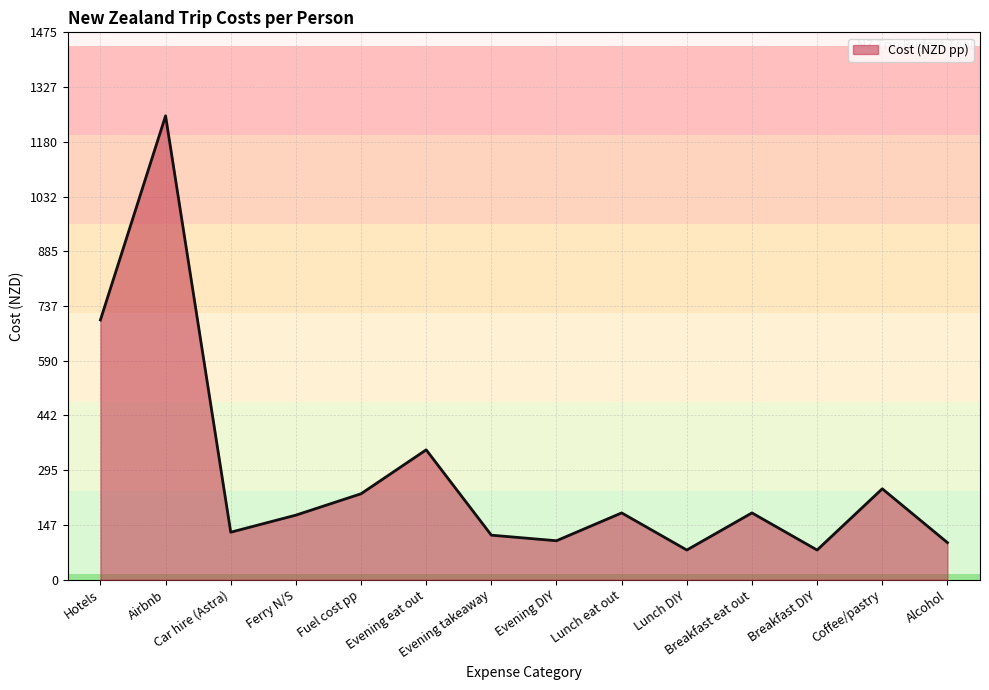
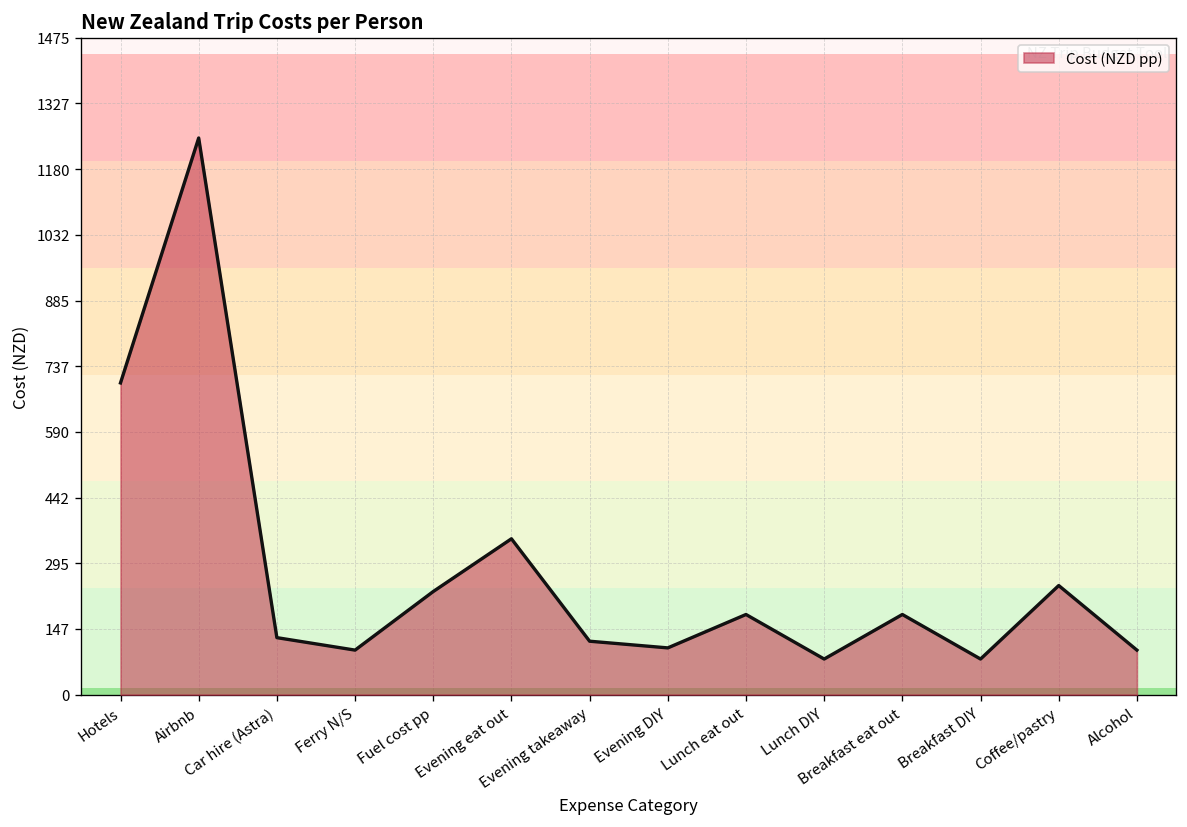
  {
    "Hotels": 700,
    "Airbnb": 1250,
    "Car hire (Astra)": 130,
-   "Ferry N/S": 170,
+   "Ferry N/S": 100,
    "Fuel cost pp": 230,
    "Evening eat out": 350,
    "Evening takeaway": 120,
    "Evening DIY": 110,
    "Lunch eat out": 180,
    "Lunch DIY": 80,
    "Breakfast eat out": 180,
    "Breakfast DIY": 80,
    "Coffee/pastry": 250,
    "Alcohol": 100
  }
